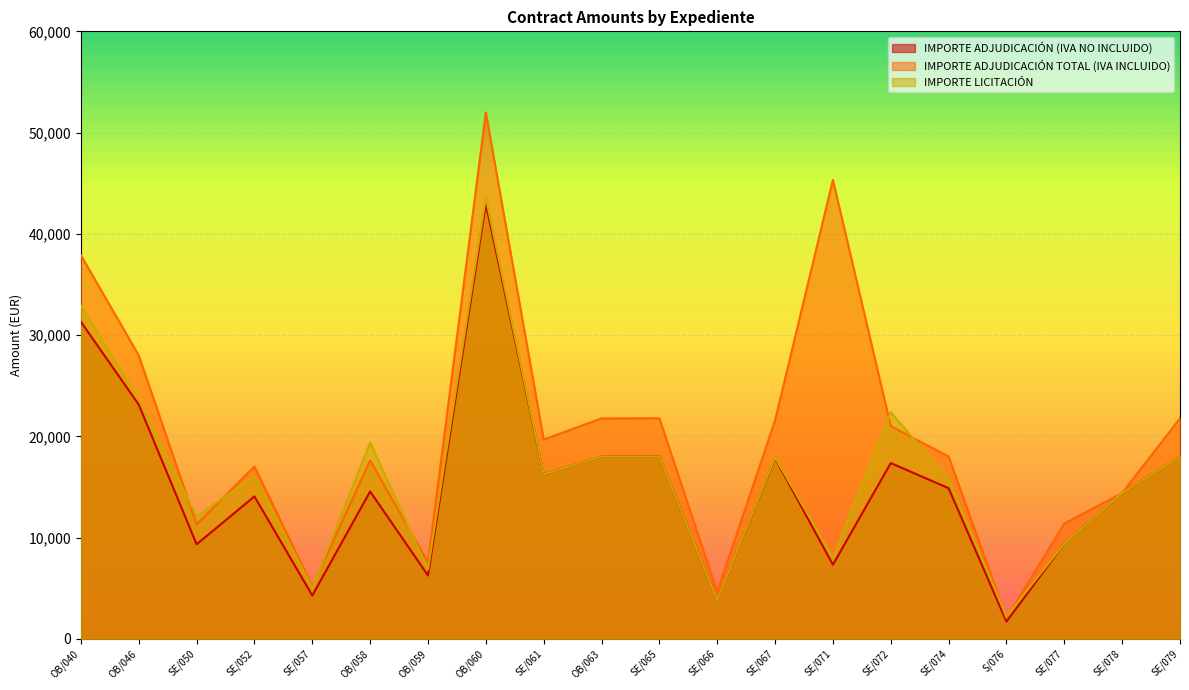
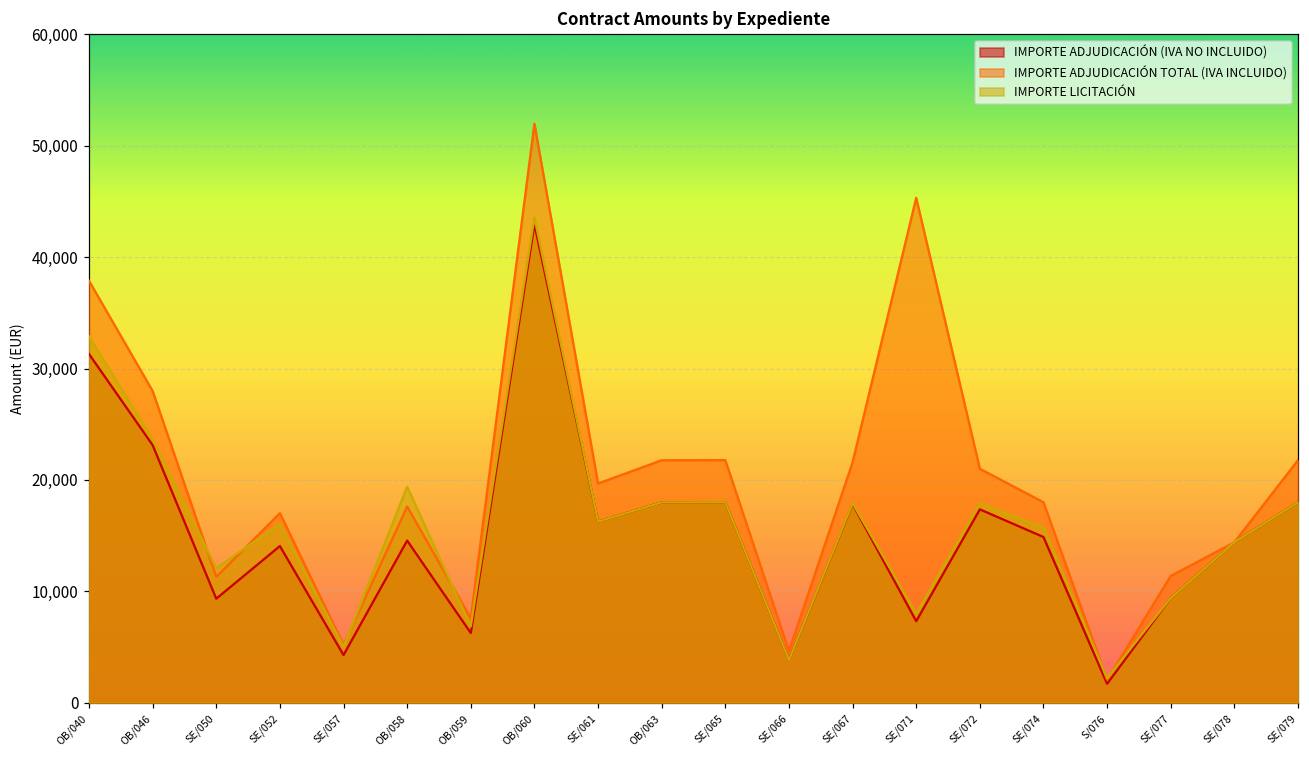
  {
    "IMPORTE ADJUDICACIÓN (IVA NO INCLUIDO)": {
      "OB/040": "31,300",
      "OB/046": "23,100",
      "SE/050": "9,300",
      "SE/052": "14,100",
      "SE/057": "4,300",
      "OB/058": "14,600",
      "OB/059": "6,300",
      "OB/060": "43,000",
      "SE/071": "7,300",
      "SE/072": "17,400",
      "SE/074": "14,900",
      "S/076": "1,700"
    },
    "IMPORTE ADJUDICACIÓN TOTAL (IVA INCLUIDO)": {
      "OB/040": "37,900",
      "OB/046": "28,000",
      "SE/050": "11,300",
      "SE/052": "17,000",
      "OB/058": "17,600",
      "OB/059": "7,600",
      "OB/060": "52,000",
      "SE/061": "19,700",
      "OB/063": "21,800",
      "SE/065": "21,800",
      "SE/066": "4,600",
      "SE/067": "21,600",
      "SE/071": "45,300",
      "SE/072": "21,000",
      "SE/074": "18,000",
      "SE/077": "11,400",
      "SE/079": "21,800"
    },
    "IMPORTE LICITACIÓN": {
      "OB/040": "32,900",
      "OB/046": "23,700",
      "SE/050": "12,100",
      "SE/052": "16,100",
      "OB/058": "19,400",
      "OB/059": "6,800",
      "OB/060": "43,600",
      "SE/071": "8,000",
-     "SE/072": "22,400",
+     "SE/072": "17,900",
      "SE/074": "15,800"
    }
  }
